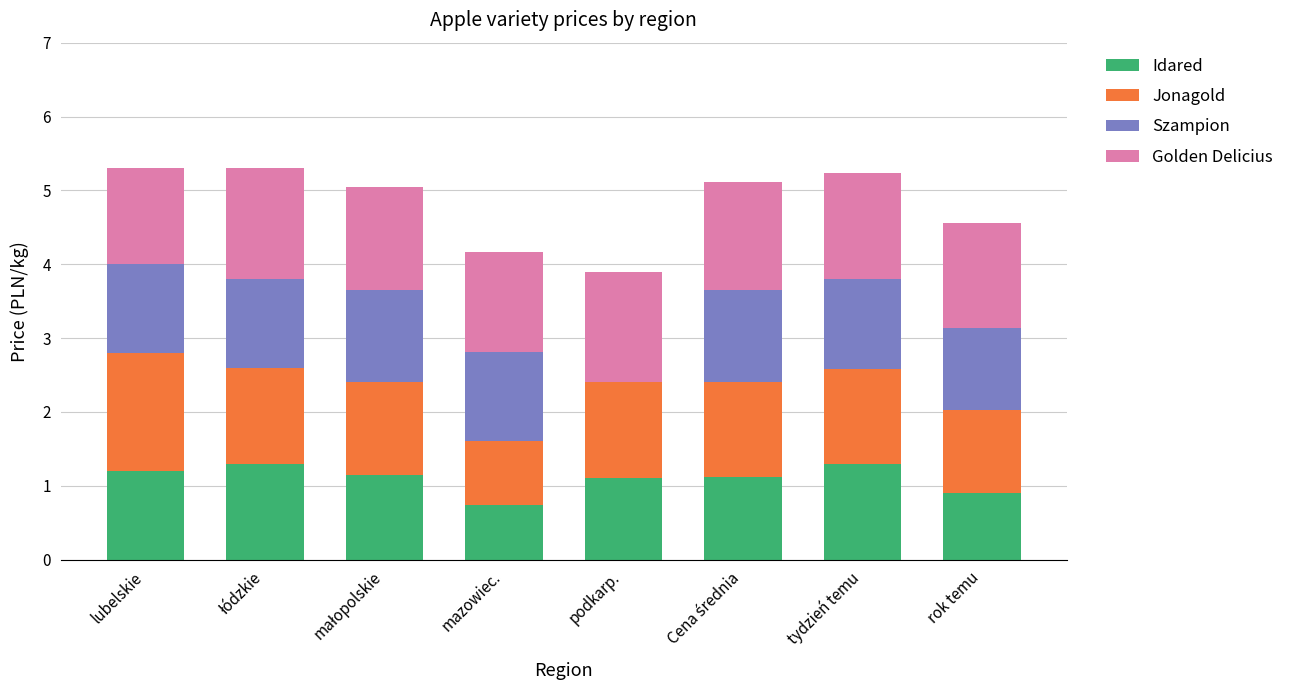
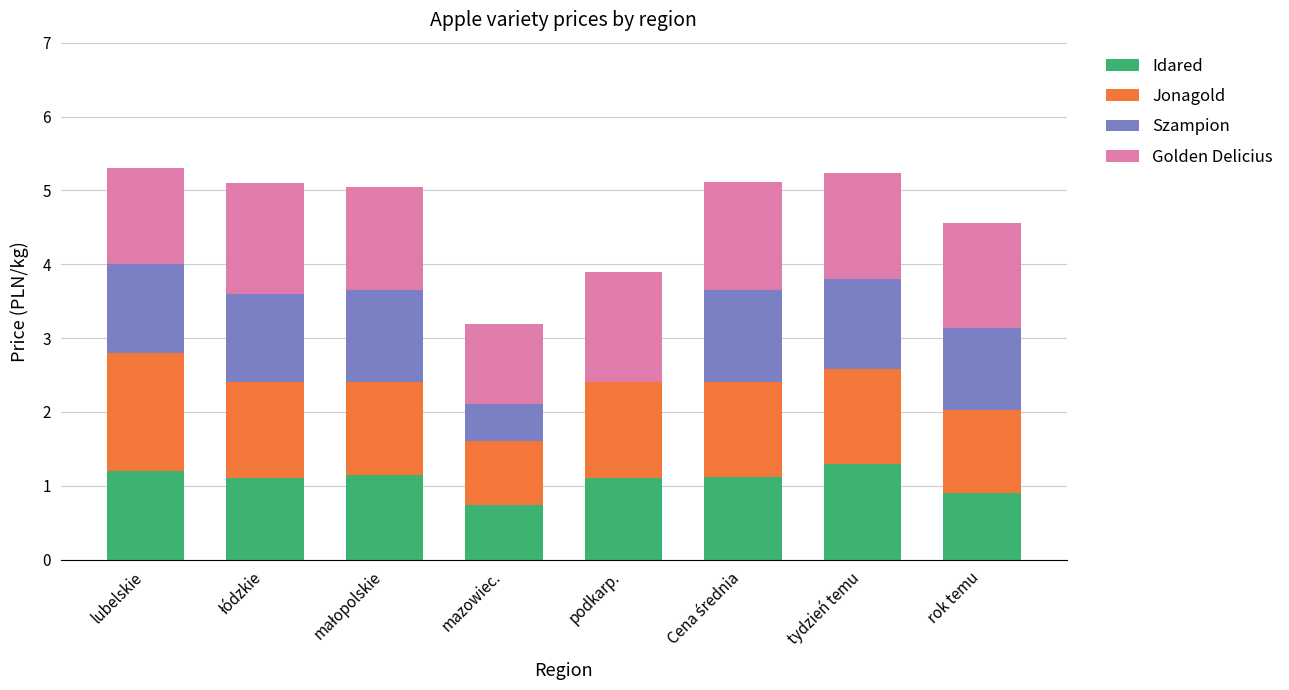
  {
    "Idared": {
      "lubelskie": 1.2,
-     "łódzkie": 1.3,
+     "łódzkie": 1.1,
      "małopolskie": 1.2,
      "mazowiec.": 0.7,
      "podkarp.": 1.1,
      "Cena średnia": 1.1,
      "tydzień temu": 1.3,
      "rok temu": 0.9
    },
    "Jonagold": {
      "lubelskie": 1.6,
      "łódzkie": 1.3,
      "małopolskie": 1.3,
      "mazowiec.": 0.9,
      "podkarp.": 1.3,
      "Cena średnia": 1.3,
      "tydzień temu": 1.3,
      "rok temu": 1.1
    },
    "Szampion": {
      "lubelskie": 1.2,
      "łódzkie": 1.2,
      "małopolskie": 1.3,
-     "mazowiec.": 1.2,
+     "mazowiec.": 0.5,
      "podkarp.": 0.0,
      "Cena średnia": 1.3,
      "tydzień temu": 1.2,
      "rok temu": 1.1
    },
    "Golden Delicius": {
      "lubelskie": 1.3,
      "łódzkie": 1.5,
      "małopolskie": 1.4,
-     "mazowiec.": 1.3,
+     "mazowiec.": 1.1,
      "podkarp.": 1.5,
      "Cena średnia": 1.5,
      "tydzień temu": 1.4,
      "rok temu": 1.4
    }
  }
